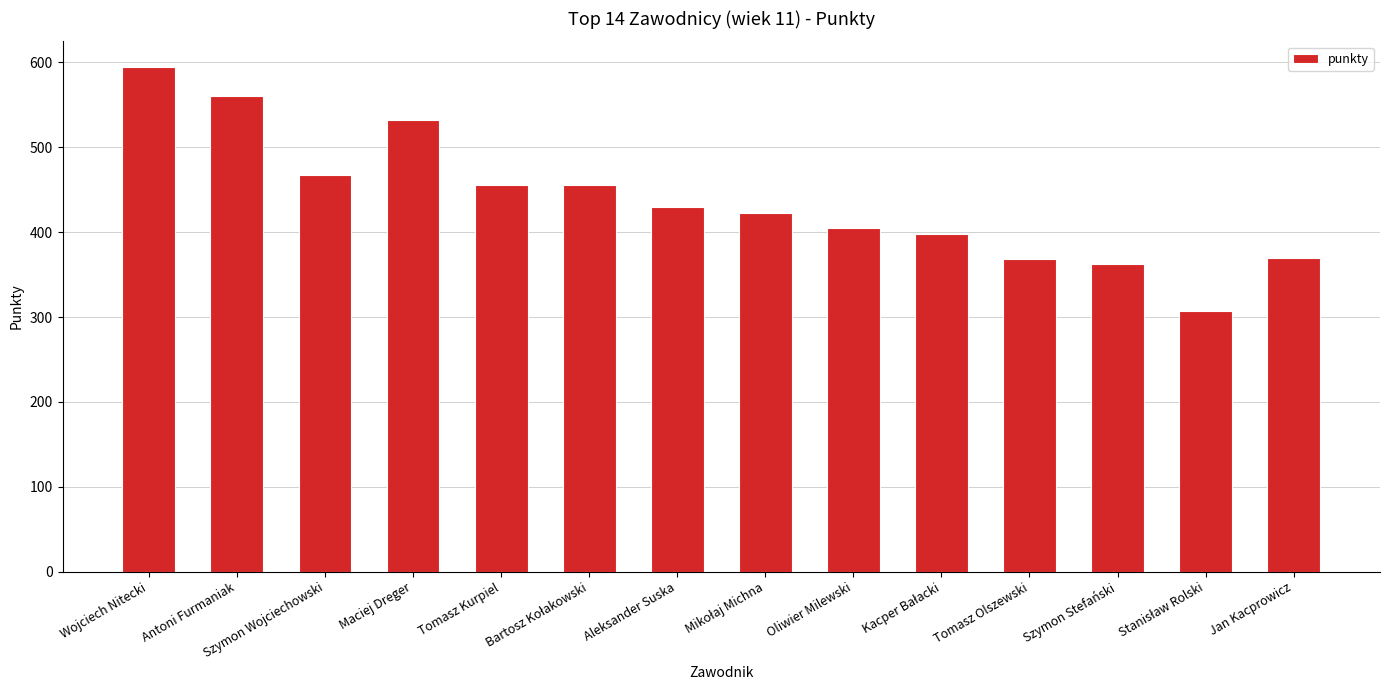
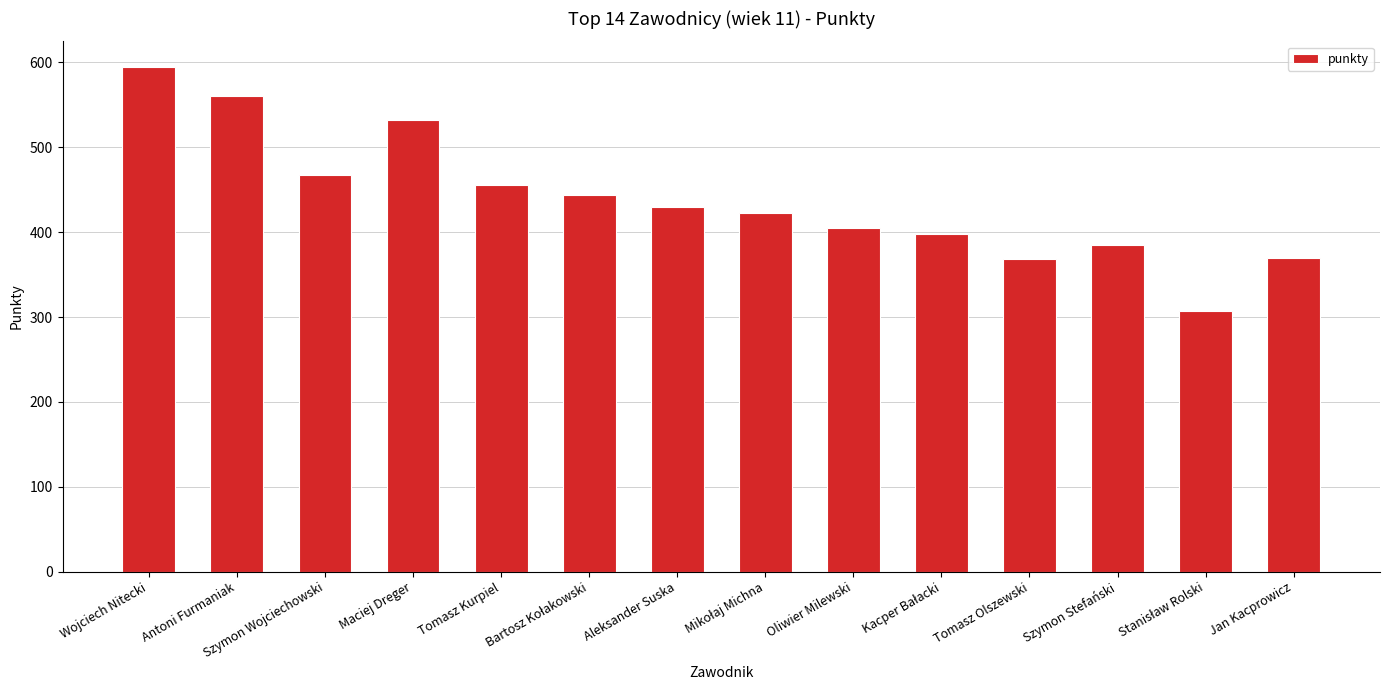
  {
    "Wojciech Nitecki": 600,
    "Antoni Furmaniak": 560,
    "Szymon Wojciechowski": 470,
    "Maciej Dreger": 530,
    "Tomasz Kurpiel": 460,
-   "Bartosz Kołakowski": 460,
+   "Bartosz Kołakowski": 440,
    "Aleksander Suska": 430,
    "Mikołaj Michna": 420,
    "Oliwier Milewski": 410,
    "Kacper Bałacki": 400,
    "Tomasz Olszewski": 370,
-   "Szymon Stefański": 360,
+   "Szymon Stefański": 390,
    "Stanisław Rolski": 310,
    "Jan Kacprowicz": 370
  }
